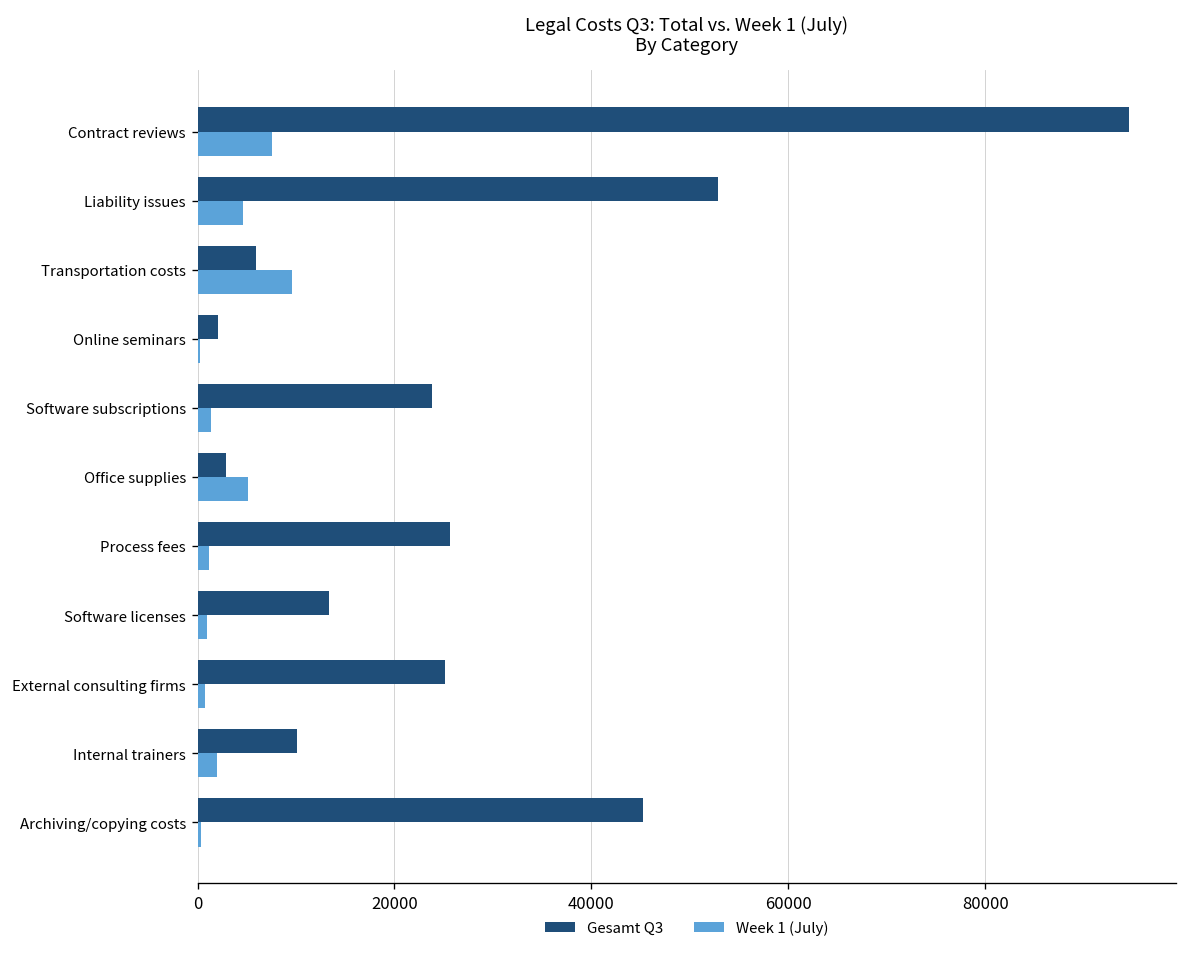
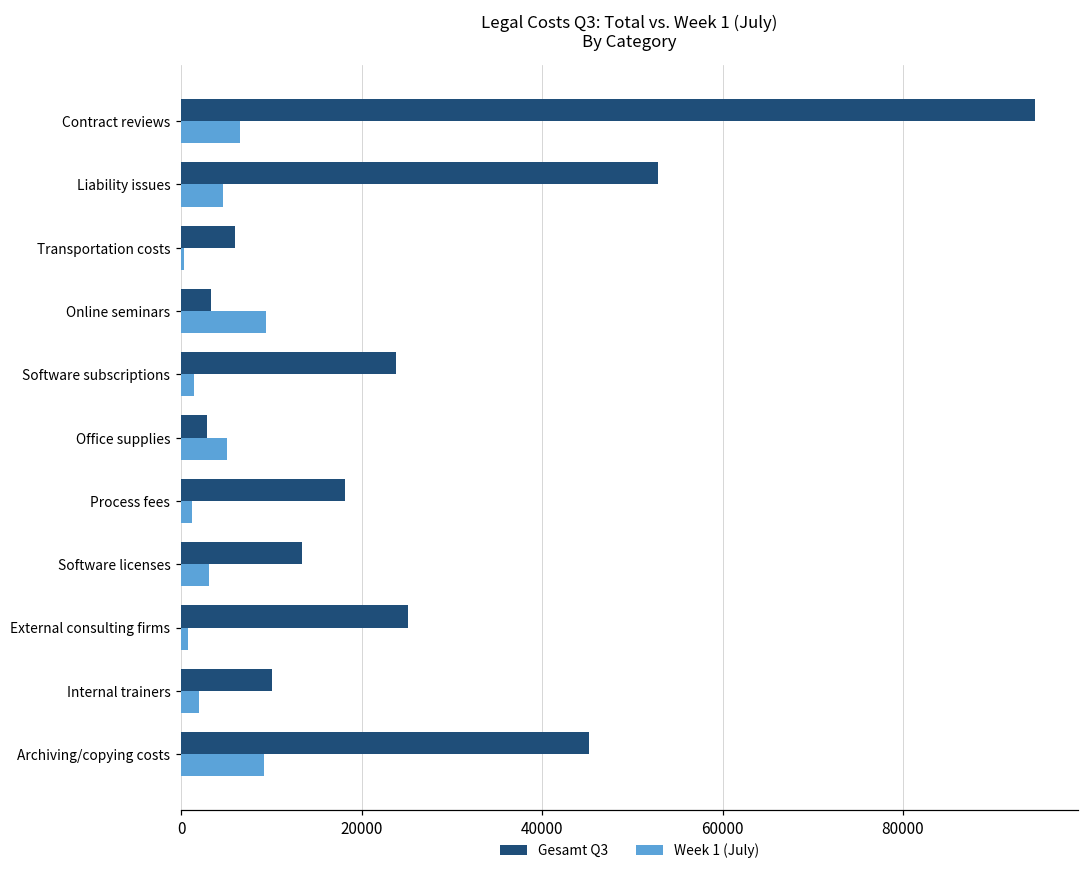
  {
    "Gesamt Q3": {
      "Contract reviews": 95000,
      "Liability issues": 53000,
      "Transportation costs": 6000,
-     "Online seminars": 2000,
+     "Online seminars": 3000,
      "Software subscriptions": 24000,
      "Office supplies": 3000,
-     "Process fees": 26000,
+     "Process fees": 18000,
      "Software licenses": 13000,
      "External consulting firms": 25000,
      "Internal trainers": 10000,
      "Archiving/copying costs": 45000
    },
    "Week 1 (July)": {
-     "Contract reviews": 8000,
+     "Contract reviews": 7000,
      "Liability issues": 5000,
-     "Transportation costs": 10000,
-     "Online seminars": 0,
+     "Transportation costs": 0,
+     "Online seminars": 9000,
      "Software subscriptions": 1000,
      "Office supplies": 5000,
      "Process fees": 1000,
-     "Software licenses": 1000,
+     "Software licenses": 3000,
      "External consulting firms": 1000,
      "Internal trainers": 2000,
-     "Archiving/copying costs": 0
+     "Archiving/copying costs": 9000
    }
  }
